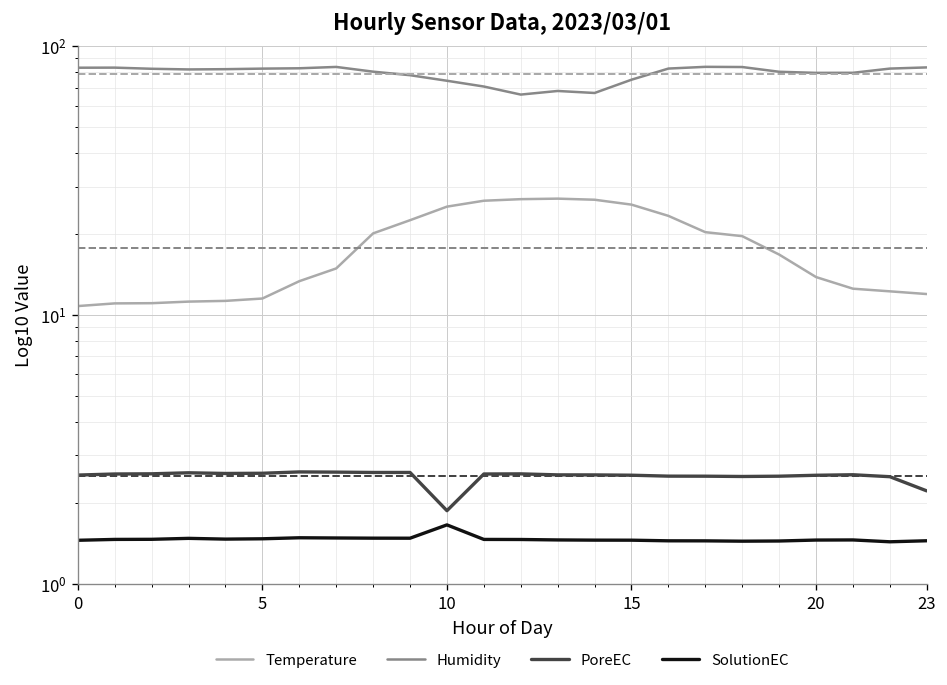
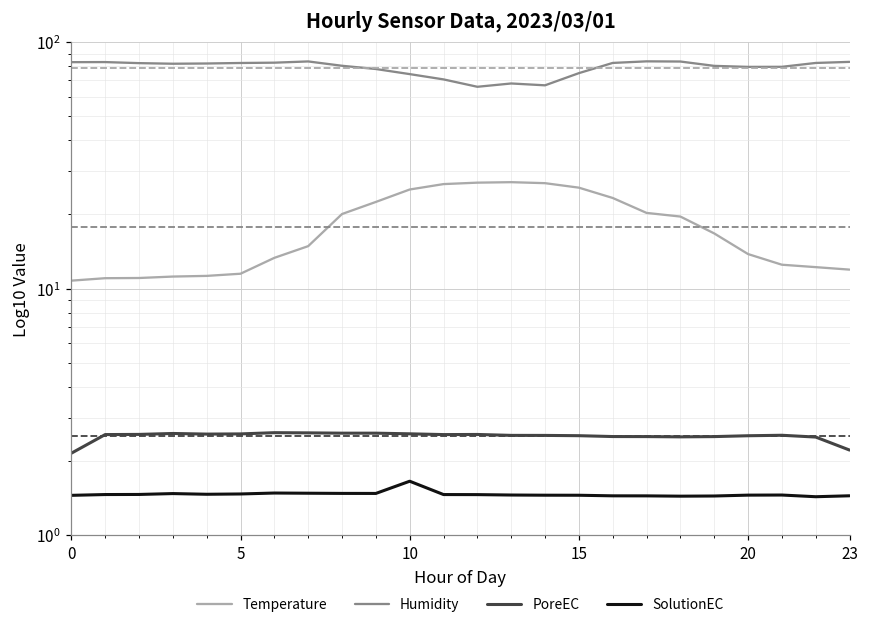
  {
    "PoreEC": {
-     "0": 2.5,
+     "0": 2.2,
      "5": 2.6,
-     "10": 1.9,
+     "10": 2.6,
      "15": 2.5,
      "20": 2.5,
      "23": 2.2
    },
    "SolutionEC": {
      "0": 1.5,
      "5": 1.5,
      "10": 1.7,
      "15": 1.5,
      "20": 1.5,
      "23": 1.4
    }
  }
